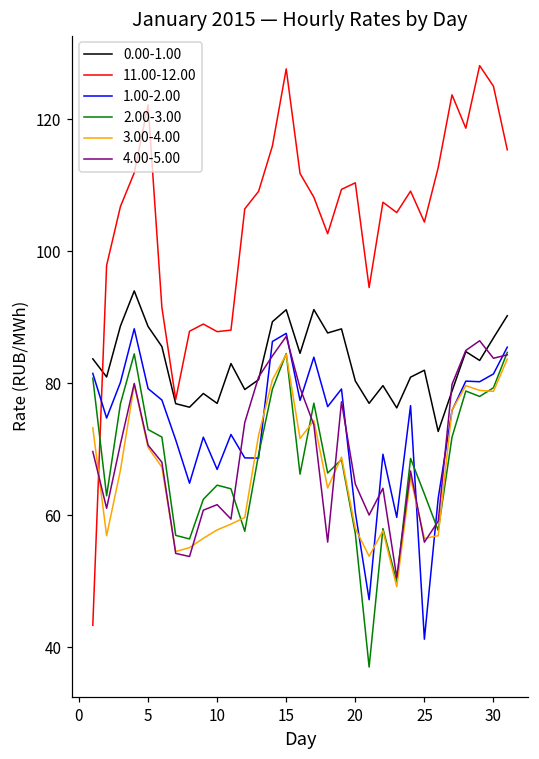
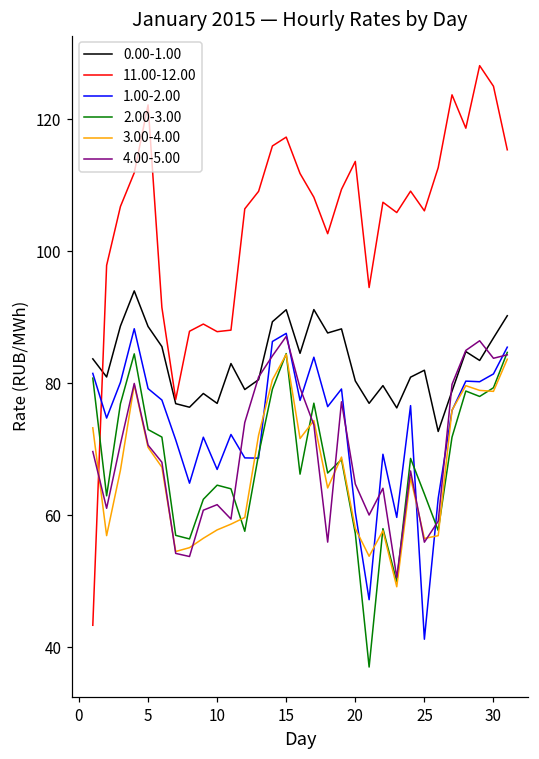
  {
    "0.00-1.00": {
      "5": 89,
      "10": 77,
      "15": 91,
      "20": 80,
      "25": 82,
      "30": 87
    },
    "11.00-12.00": {
      "10": 88,
-     "15": 128,
-     "20": 110,
-     "25": 104,
+     "15": 117,
+     "20": 114,
+     "25": 106,
      "30": 125
    },
    "1.00-2.00": {
      "5": 79,
      "10": 67,
      "15": 88,
      "20": 60,
      "25": 41,
      "30": 81
    },
    "2.00-3.00": {
      "5": 73,
      "10": 65,
      "20": 57,
      "25": 63,
      "30": 79
    },
    "3.00-4.00": {
      "10": 58,
      "20": 58,
      "25": 57,
      "30": 79
    },
    "4.00-5.00": {
      "10": 62,
      "15": 87,
      "20": 65,
      "25": 56,
      "30": 84
    }
  }
